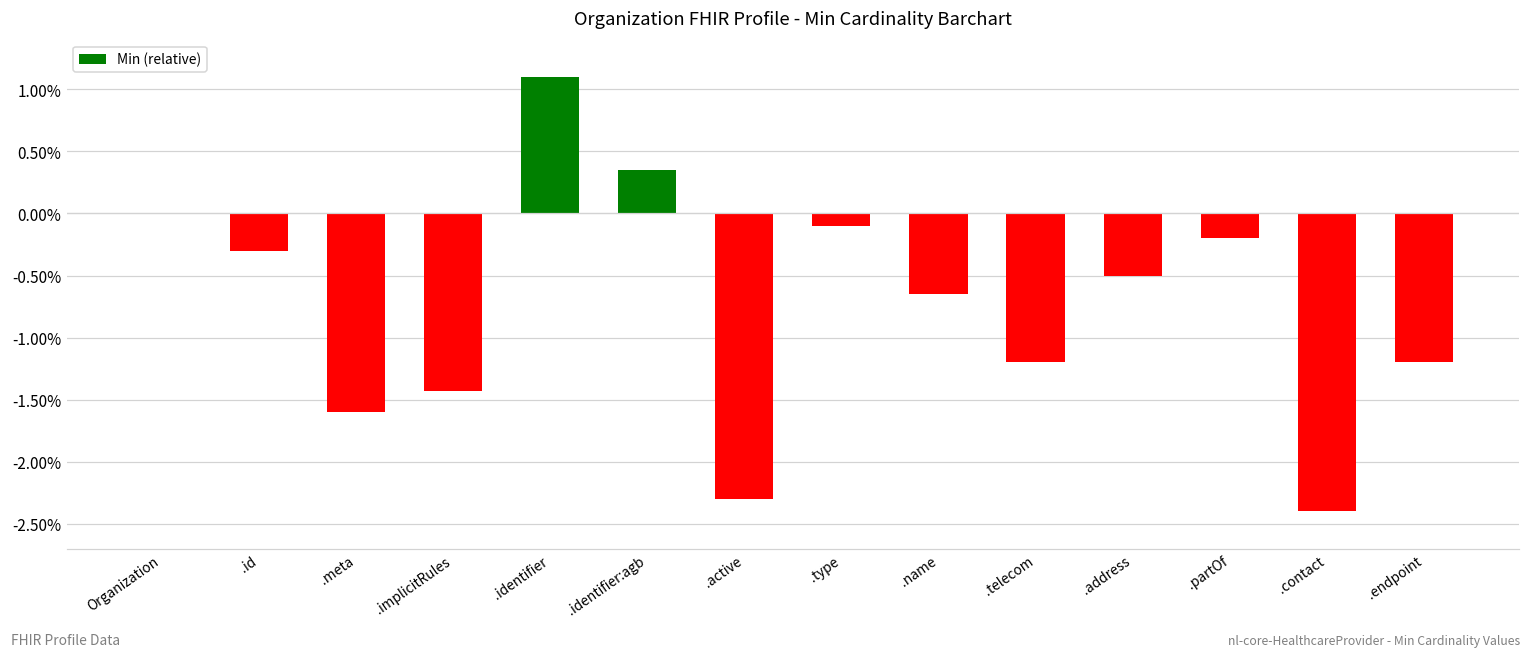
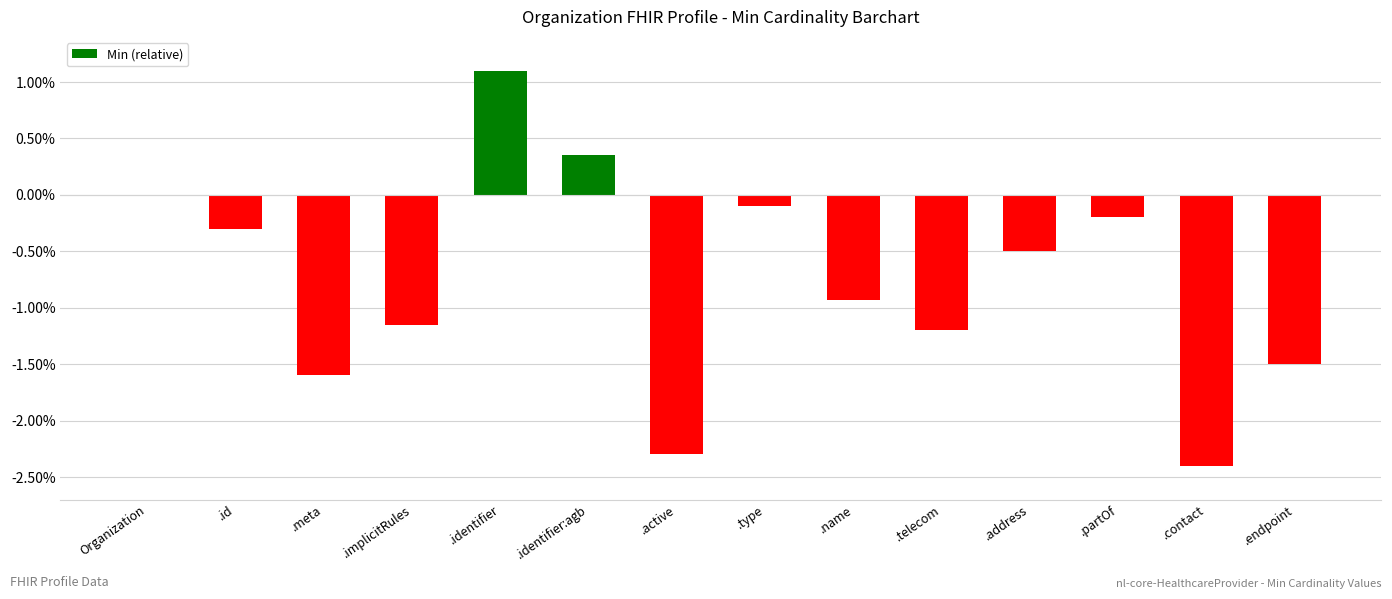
  {
    "Organization": "0.00%",
    ".id": "-0.30%",
    ".meta": "-1.60%",
-   ".implicitRules": "-1.43%",
+   ".implicitRules": "-1.15%",
    ".identifier": "1.10%",
    ".identifier:agb": "0.35%",
    ".active": "-2.30%",
    ".type": "-0.10%",
-   ".name": "-0.65%",
+   ".name": "-0.93%",
    ".telecom": "-1.20%",
    ".address": "-0.50%",
    ".partOf": "-0.20%",
    ".contact": "-2.40%",
-   ".endpoint": "-1.2%"
+   ".endpoint": "-1.5%"
  }
